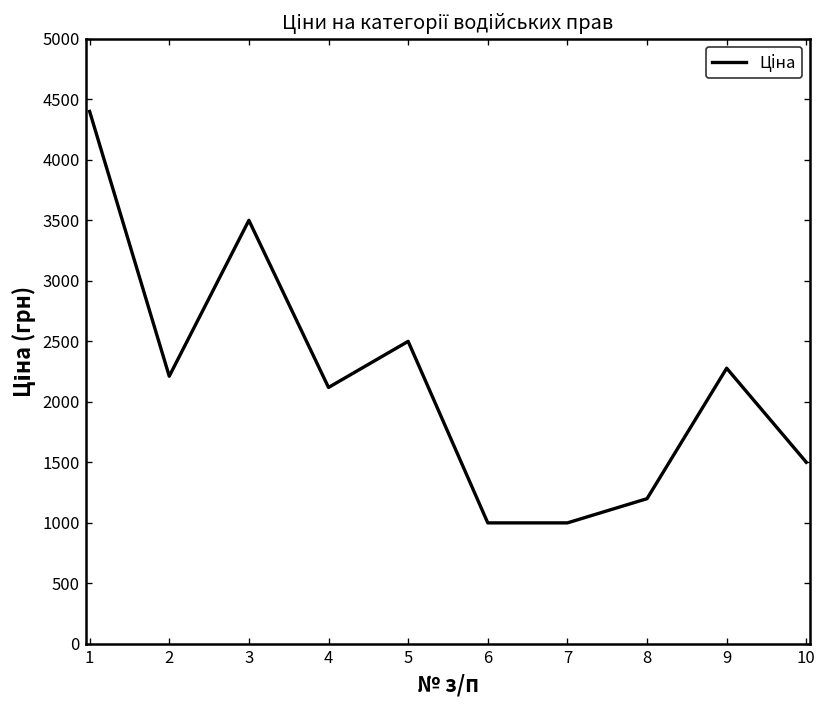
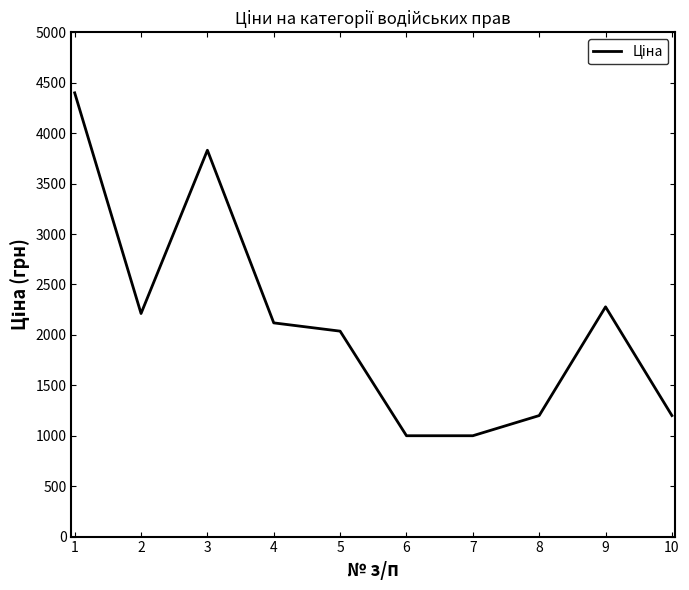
  {
    "1": 4400,
    "2": 2210,
-   "3": 3500,
+   "3": 3830,
    "4": 2120,
-   "5": 2500,
+   "5": 2040,
    "6": 1000,
    "7": 1000,
    "8": 1200,
    "9": 2280,
-   "10": 1500
+   "10": 1200
  }
